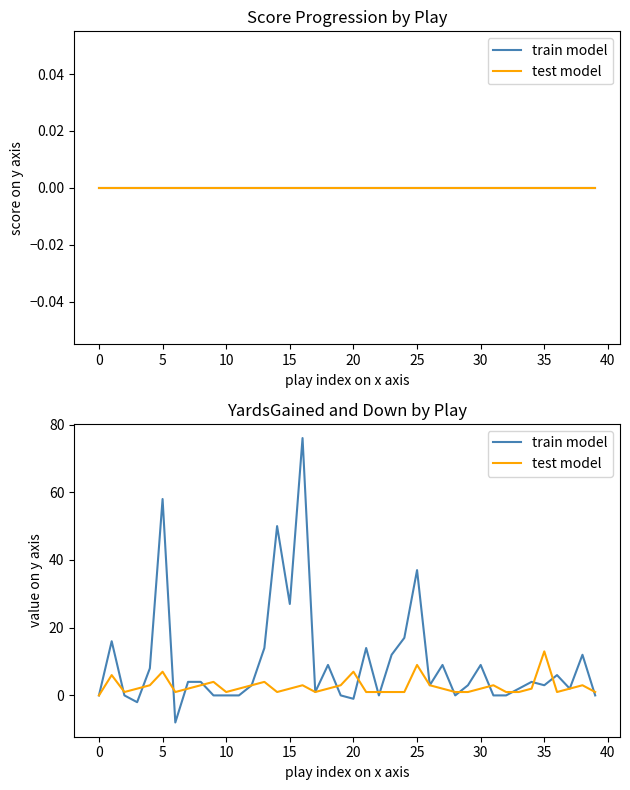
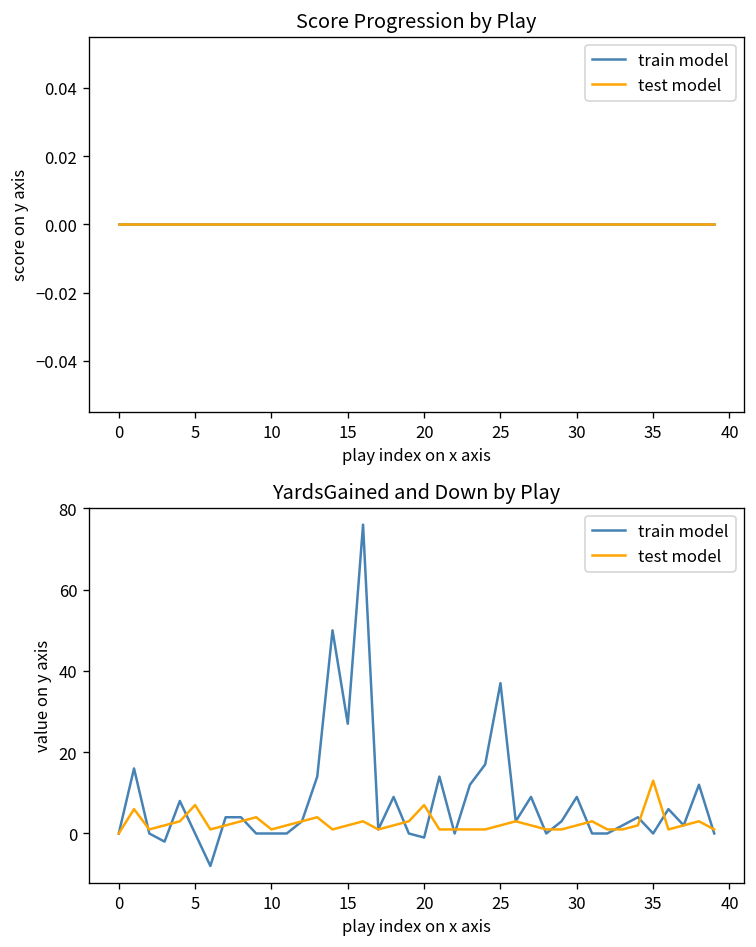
  {
    "Score Progression by Play": {
      "0": 0.000,
      "5": 0.000,
      "10": 0.000,
      "15": 0.000,
      "20": 0.000,
      "25": 0.000,
      "30": 0.000,
      "35": 0.000
    },
    "YardsGained and Down by Play": {
      "train model": {
-       "5": 58,
+       "5": 0,
        "10": 0,
        "15": 27,
        "20": -1,
        "25": 37,
        "30": 9,
-       "35": 3
+       "35": 0
      },
      "test model": {
        "5": 7,
        "10": 1,
        "15": 2,
        "20": 7,
-       "25": 9,
+       "25": 2,
        "30": 2,
        "35": 13
      }
    }
  }
